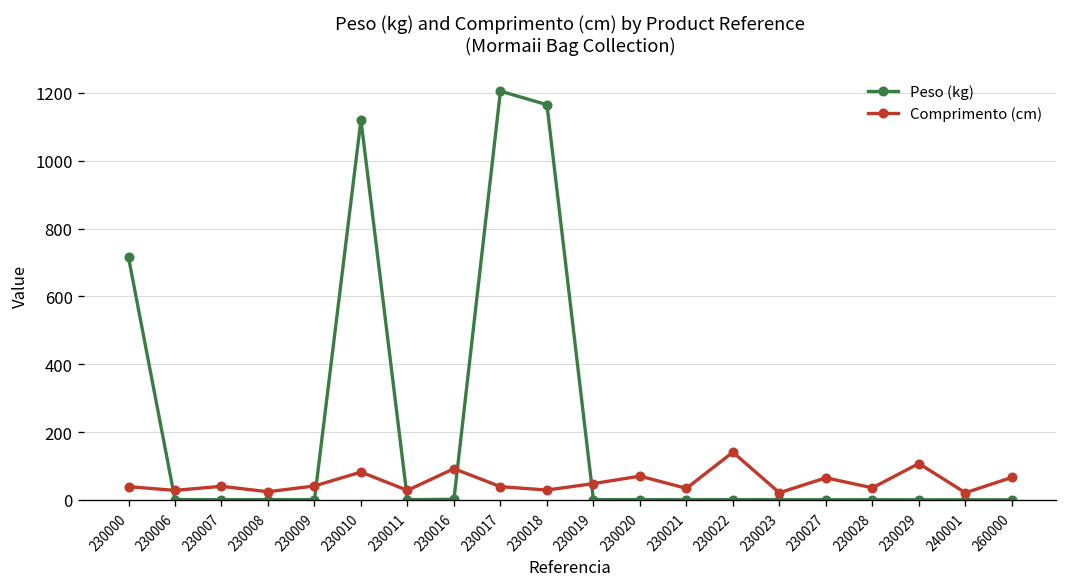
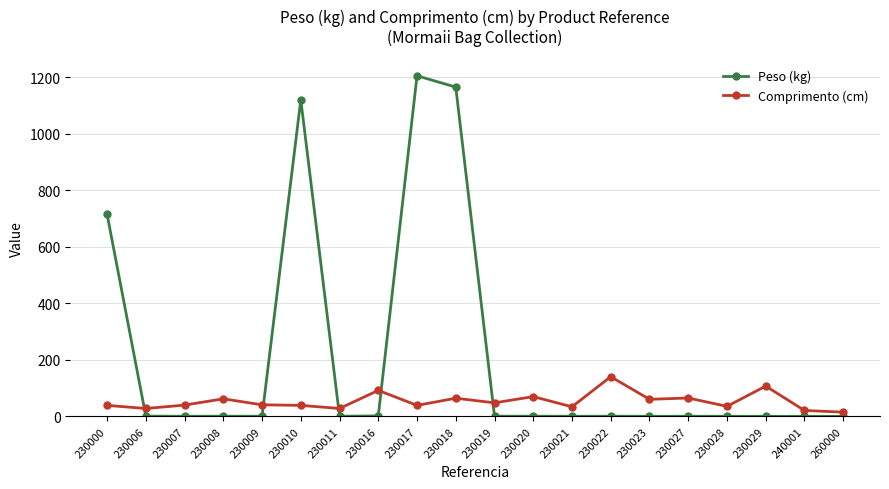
  {
    "Peso (kg)": {
      "230000": 720,
      "230006": 0,
      "230007": 0,
      "230008": 0,
      "230009": 0,
      "230010": 1120,
      "230011": 0,
      "230016": 0,
      "230017": 1210,
      "230018": 1170,
      "230019": 0,
      "230020": 0,
      "230021": 0,
      "230022": 0,
      "230023": 0,
      "230027": 0,
      "230028": 0,
      "230029": 0,
      "240001": 0,
      "260000": 0
    },
    "Comprimento (cm)": {
      "230000": 40,
      "230006": 30,
      "230007": 40,
-     "230008": 20,
+     "230008": 60,
      "230009": 40,
-     "230010": 80,
+     "230010": 40,
      "230011": 30,
      "230016": 90,
      "230017": 40,
-     "230018": 30,
+     "230018": 60,
      "230019": 50,
      "230020": 70,
      "230021": 30,
      "230022": 140,
-     "230023": 20,
+     "230023": 60,
      "230027": 70,
      "230028": 40,
      "230029": 110,
      "240001": 20,
-     "260000": 70
+     "260000": 20
    }
  }
